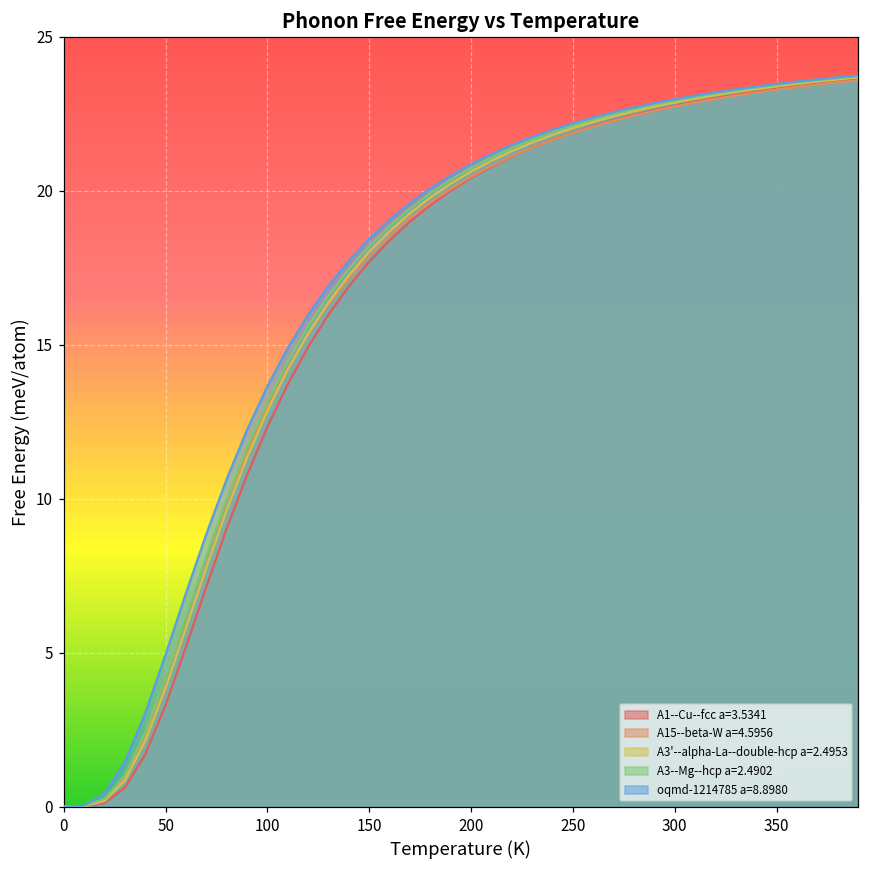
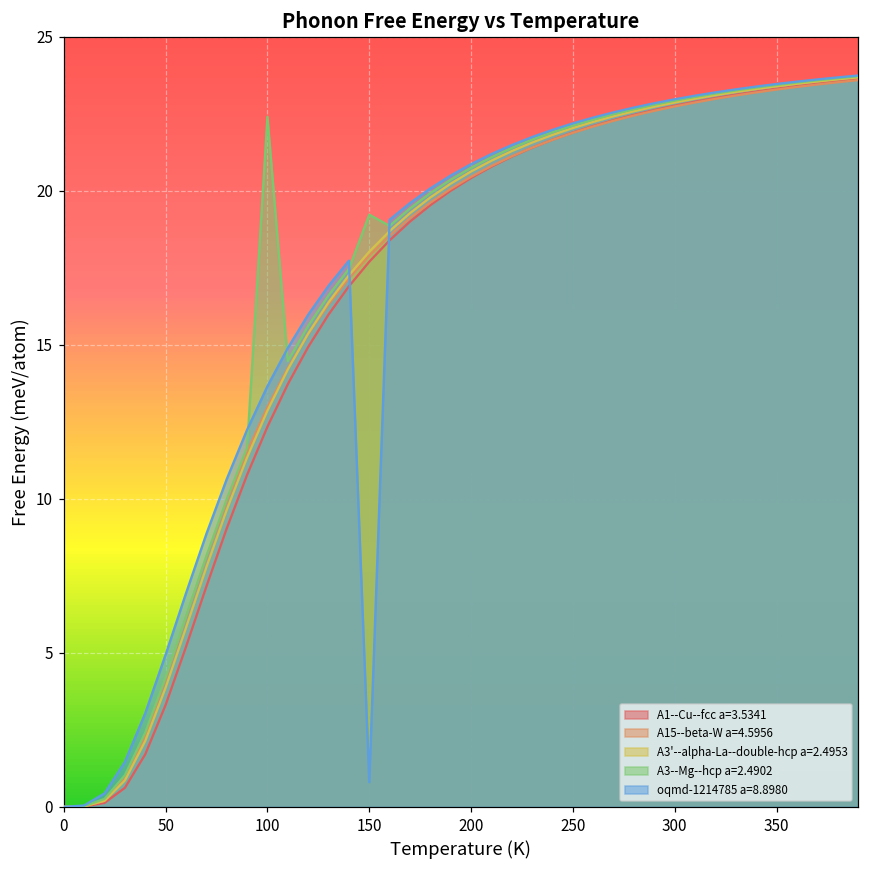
  {
    "A3--Mg--hcp a=2.4902": {
-     "100": 13.2,
-     "150": 18.2,
+     "100": 22.4,
+     "150": 19.2,
      "200": 20.7
    },
    "oqmd-1214785 a=8.8980": {
      "50": 4.9,
      "100": 13.7,
-     "150": 18.4,
+     "150": 0.8,
      "200": 20.9
    }
  }
